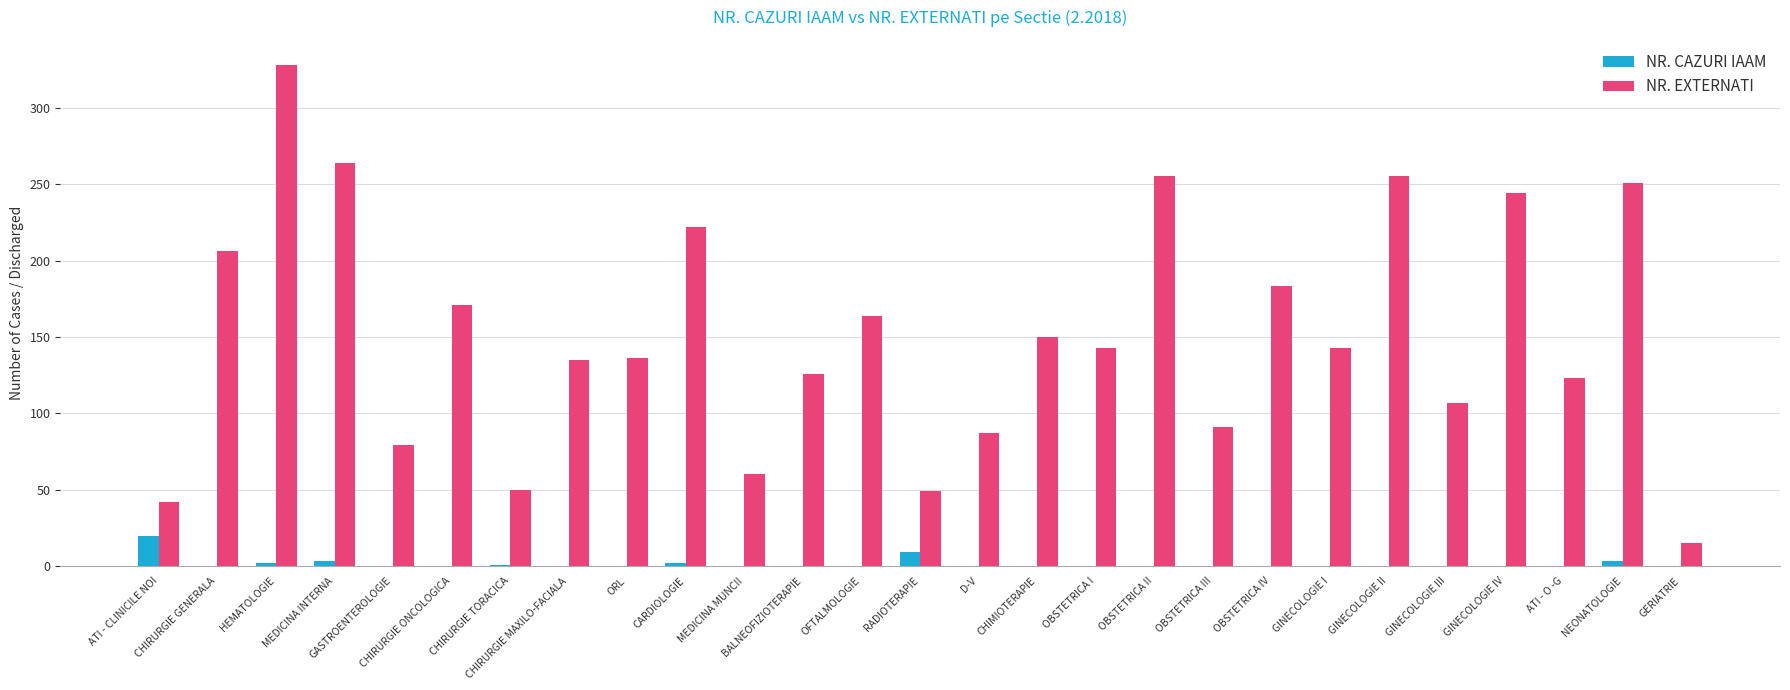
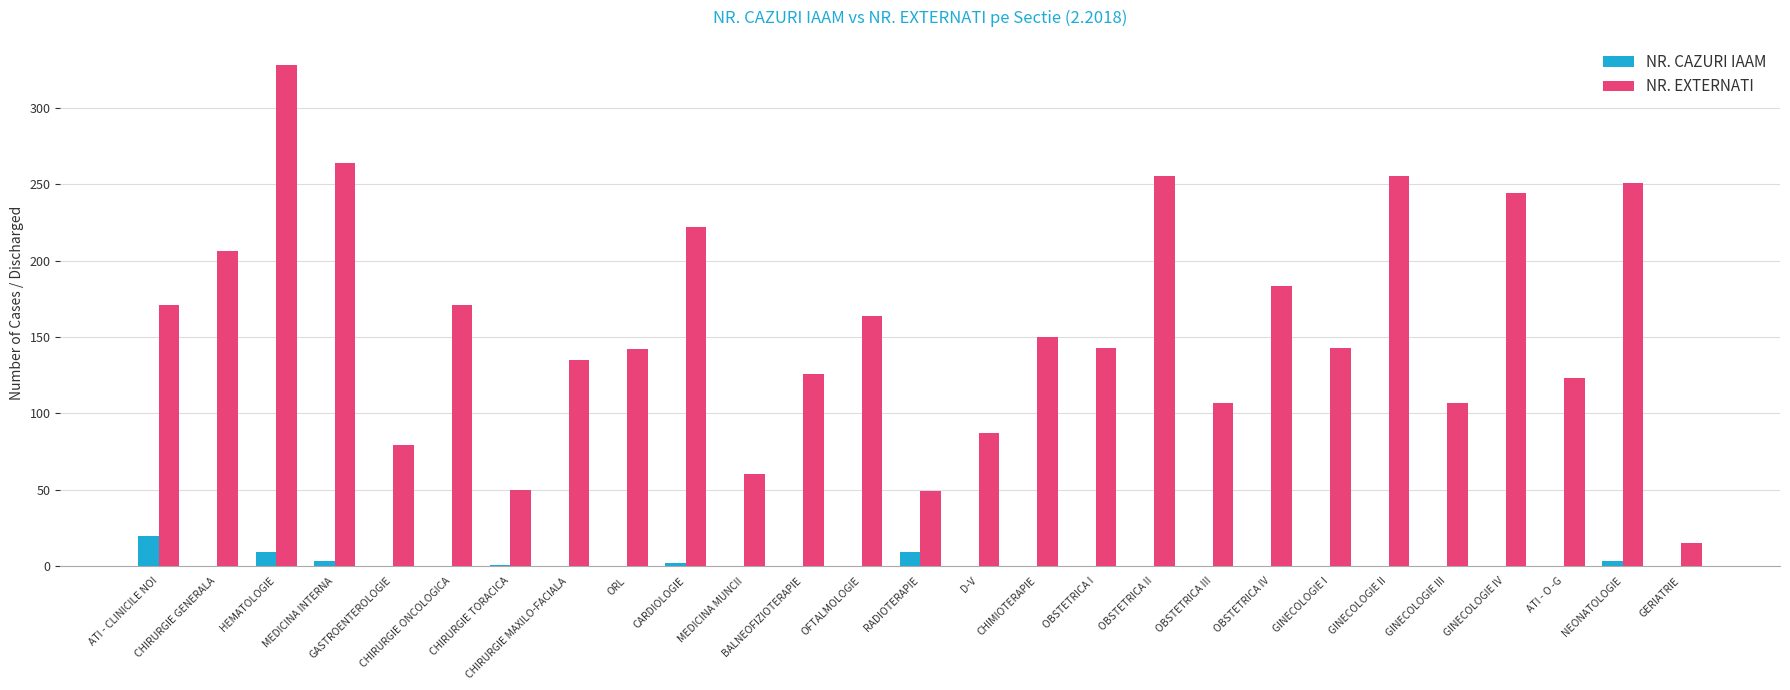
  {
    "NR. CAZURI IAAM": {
      "ATI - CLINICILE NOI": 20,
      "CHIRURGIE GENERALA": 0,
-     "HEMATOLOGIE": 2,
+     "HEMATOLOGIE": 9,
      "MEDICINA INTERNA": 3,
      "GASTROENTEROLOGIE": 0,
      "CHIRURGIE ONCOLOGICA": 0,
      "CHIRURGIE MAXILO-FACIALA": 0,
      "ORL": 0,
      "CARDIOLOGIE": 2,
      "MEDICINA MUNCII": 0,
      "BALNEOFIZIOTERAPIE": 0,
      "OFTALMOLOGIE": 0,
      "RADIOTERAPIE": 9,
      "D-V": 0,
      "CHIMIOTERAPIE": 0,
      "OBSTETRICA I": 0,
      "OBSTETRICA II": 0,
      "OBSTETRICA III": 0,
      "OBSTETRICA IV": 0,
      "GINECOLOGIE I": 0,
      "GINECOLOGIE II": 0,
      "GINECOLOGIE III": 0,
      "GINECOLOGIE IV": 0,
      "ATI - O -G": 0,
      "NEONATOLOGIE": 3,
      "GERIATRIE": 0
    },
    "NR. EXTERNATI": {
-     "ATI - CLINICILE NOI": 42,
+     "ATI - CLINICILE NOI": 171,
      "CHIRURGIE GENERALA": 206,
      "HEMATOLOGIE": 328,
      "MEDICINA INTERNA": 264,
      "GASTROENTEROLOGIE": 79,
      "CHIRURGIE ONCOLOGICA": 171,
      "CHIRURGIE TORACICA": 50,
      "CHIRURGIE MAXILO-FACIALA": 135,
-     "ORL": 136,
+     "ORL": 142,
      "CARDIOLOGIE": 222,
      "MEDICINA MUNCII": 60,
      "BALNEOFIZIOTERAPIE": 126,
      "OFTALMOLOGIE": 164,
      "RADIOTERAPIE": 49,
      "D-V": 87,
      "CHIMIOTERAPIE": 150,
      "OBSTETRICA I": 143,
      "OBSTETRICA II": 255,
-     "OBSTETRICA III": 91,
+     "OBSTETRICA III": 107,
      "OBSTETRICA IV": 183,
      "GINECOLOGIE I": 143,
      "GINECOLOGIE II": 255,
      "GINECOLOGIE III": 107,
      "GINECOLOGIE IV": 244,
      "ATI - O -G": 123,
      "NEONATOLOGIE": 251,
      "GERIATRIE": 15
    }
  }
